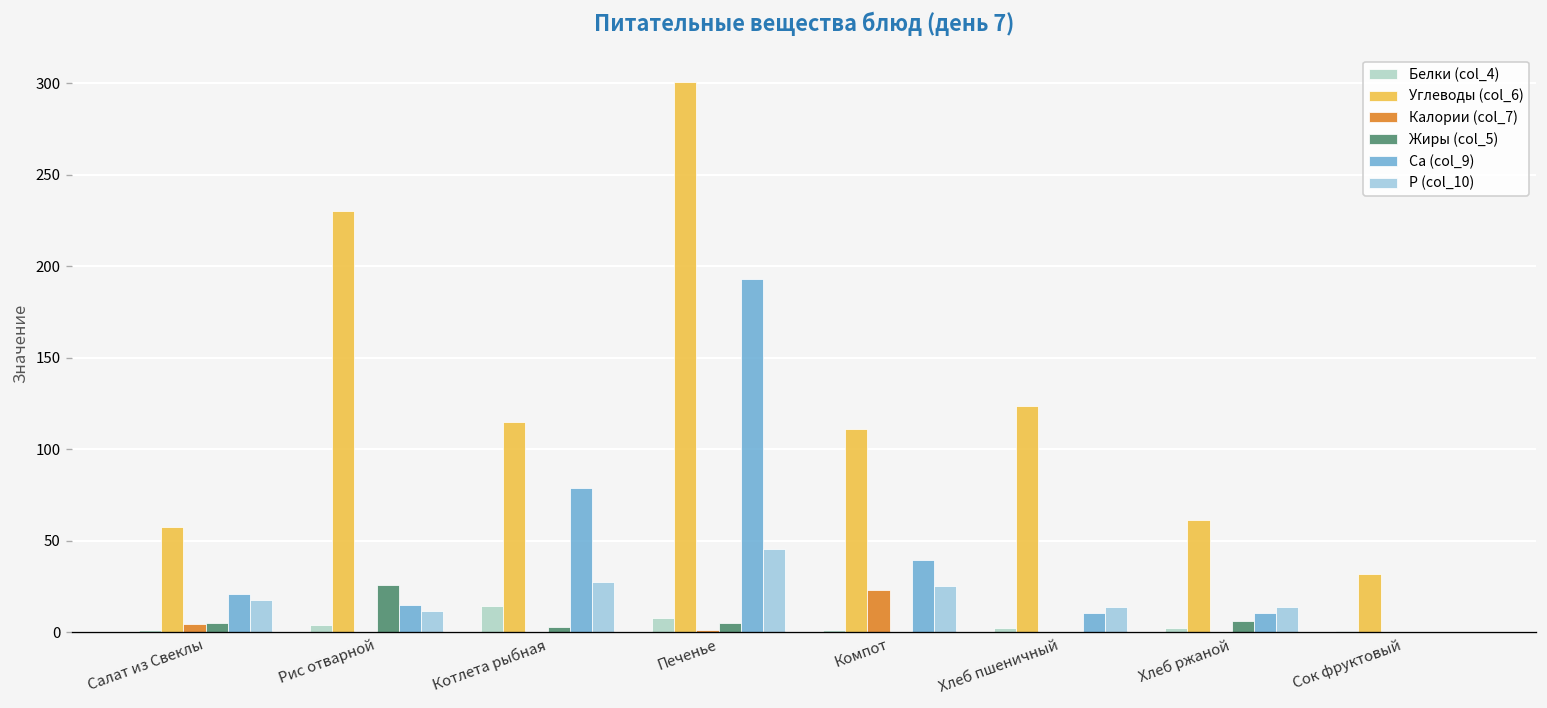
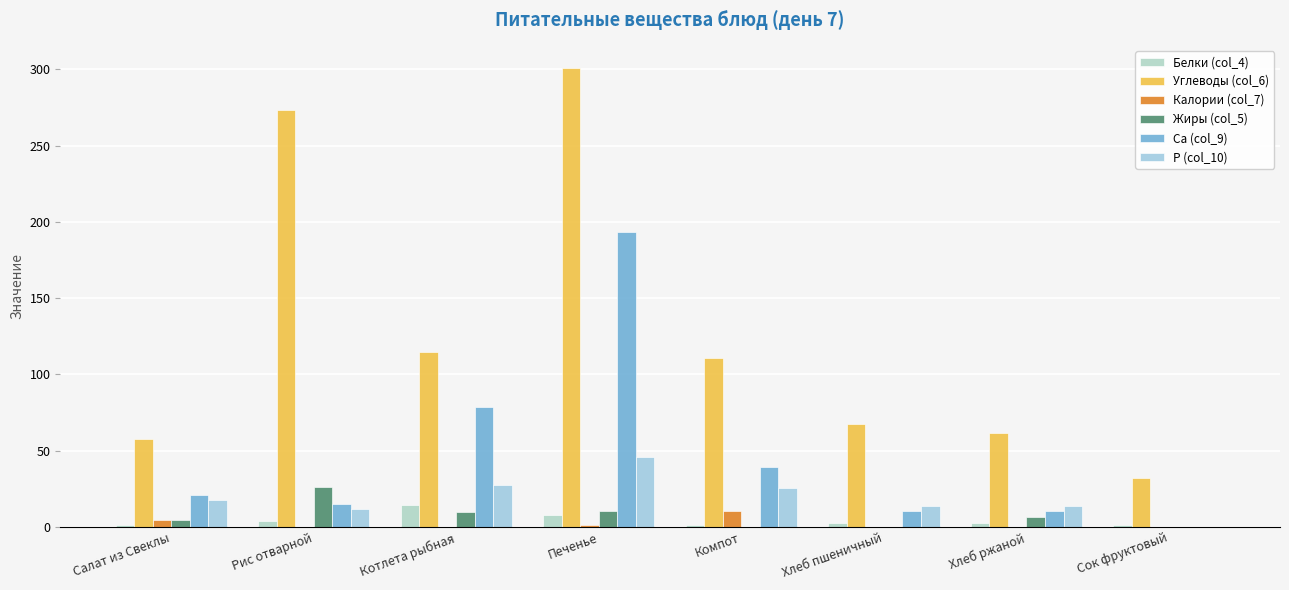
  {
    "Углеводы (col_6)": {
      "Салат из Свеклы": 57,
-     "Рис отварной": 230,
+     "Рис отварной": 273,
      "Котлета рыбная": 115,
      "Печенье": 301,
      "Компот": 111,
-     "Хлеб пшеничный": 124,
+     "Хлеб пшеничный": 68,
      "Хлеб ржаной": 61,
      "Сок фруктовый": 32
    },
    "Калории (col_7)": {
      "Салат из Свеклы": 4,
      "Рис отварной": 0,
      "Котлета рыбная": 0,
-     "Компот": 23,
+     "Компот": 11,
      "Хлеб пшеничный": 0,
      "Хлеб ржаной": 0,
      "Сок фруктовый": 0
    },
    "Жиры (col_5)": {
      "Салат из Свеклы": 5,
      "Рис отварной": 26,
-     "Котлета рыбная": 3,
-     "Печенье": 5,
+     "Котлета рыбная": 10,
+     "Печенье": 10,
      "Компот": 0,
      "Хлеб ржаной": 6,
      "Сок фруктовый": 0
    }
  }
